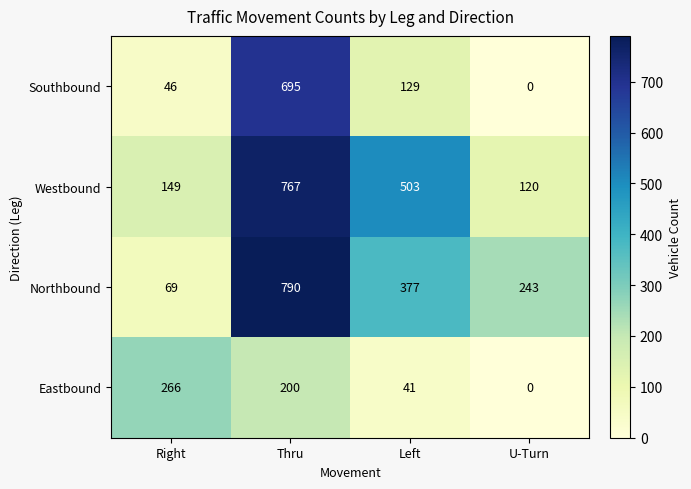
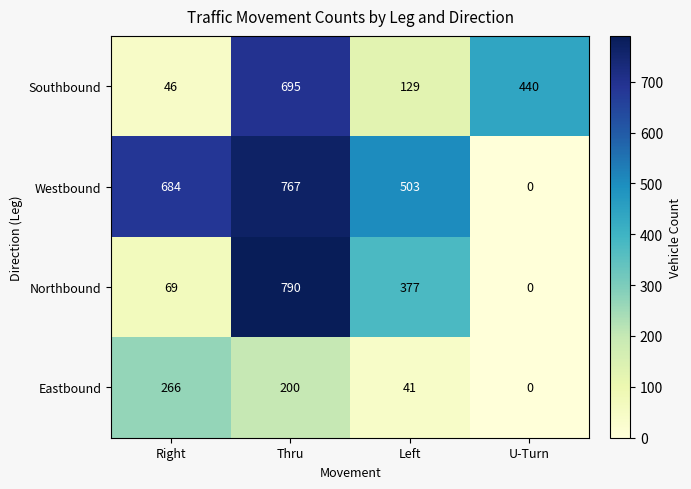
  {
    "Southbound": {
      "Right": 46,
      "Thru": 695,
      "Left": 129,
-     "U-Turn": 0
+     "U-Turn": 440
    },
    "Westbound": {
-     "Right": 149,
+     "Right": 684,
      "Thru": 767,
      "Left": 503,
-     "U-Turn": 120
+     "U-Turn": 0
    },
    "Northbound": {
      "Right": 69,
      "Thru": 790,
      "Left": 377,
-     "U-Turn": 243
+     "U-Turn": 0
    },
    "Eastbound": {
      "Right": 266,
      "Thru": 200,
      "Left": 41,
      "U-Turn": 0
    }
  }
